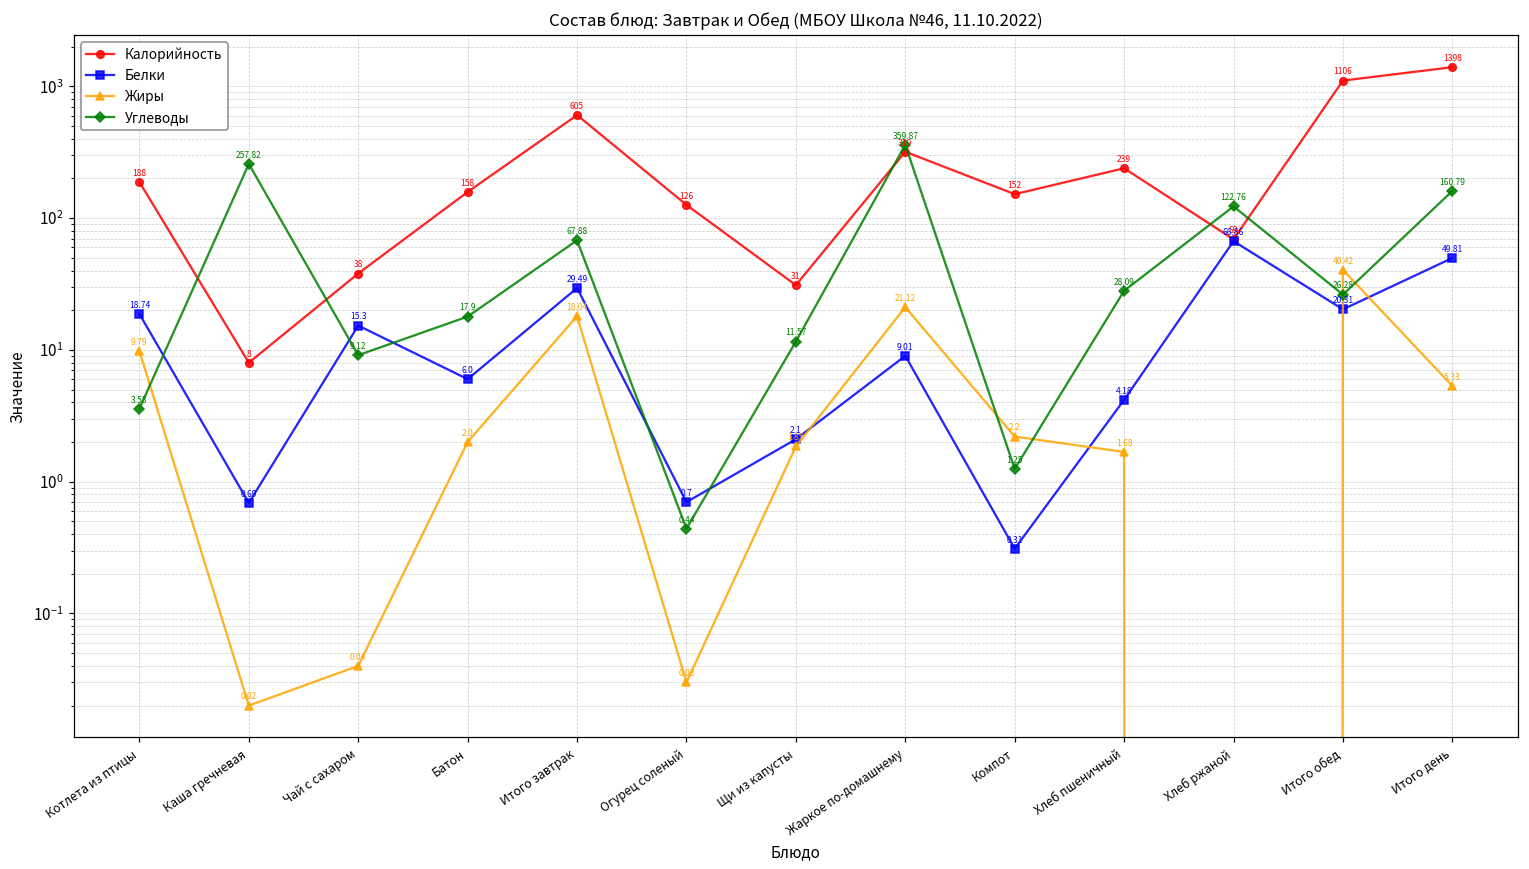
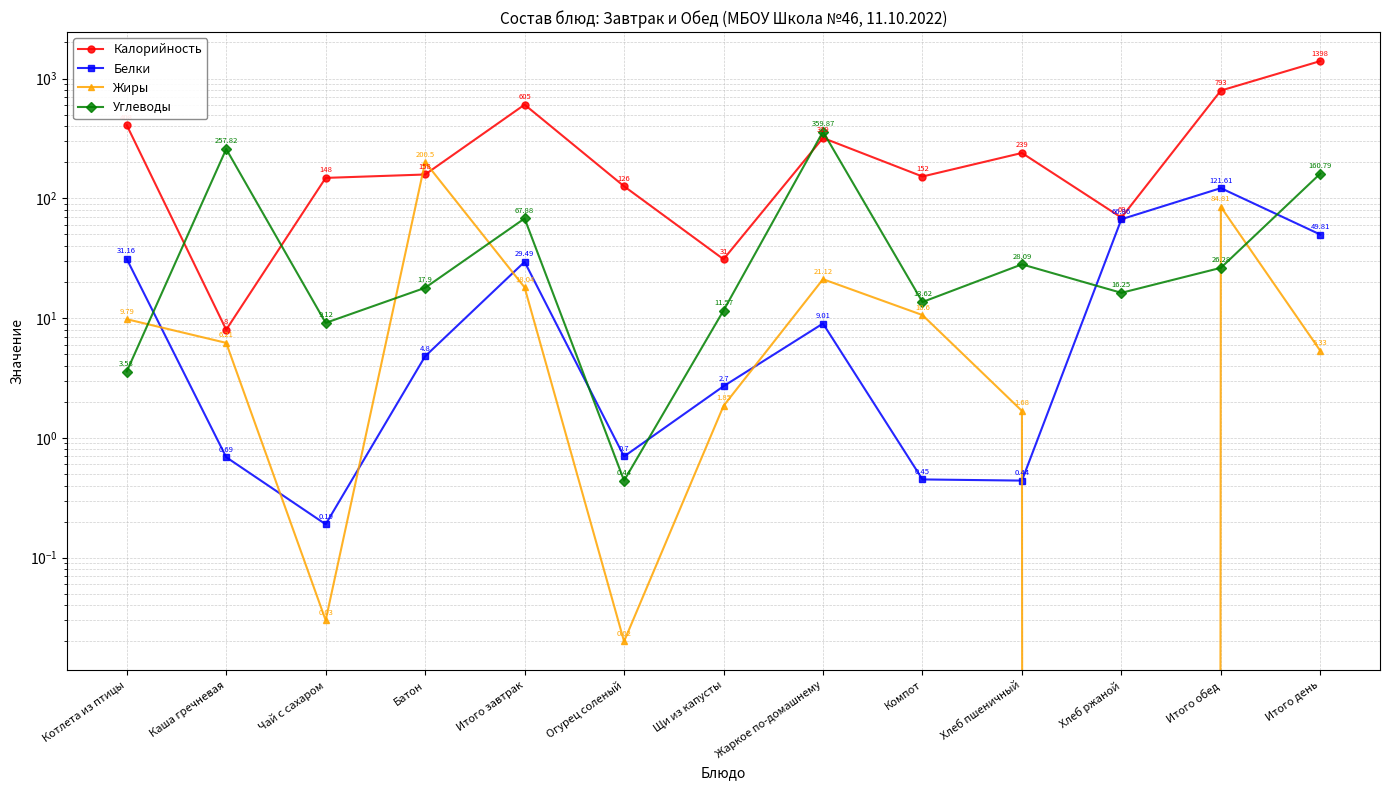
  {
    "Калорийность": {
-     "Котлета из птицы": 190,
+     "Котлета из птицы": 410,
      "Каша гречневая": 8,
-     "Чай с сахаром": 38,
+     "Чай с сахаром": 148,
      "Итого завтрак": 605,
      "Огурец соленый": 126,
      "Щи из капусты": 31,
      "Компот": 152,
      "Хлеб пшеничный": 239,
-     "Итого обед": 1106,
+     "Итого обед": 793,
      "Итого день": 1398
    },
    "Белки": {
-     "Котлета из птицы": 18.74,
+     "Котлета из птицы": 31.16,
      "Каша гречневая": 0.69,
-     "Чай с сахаром": 15.3,
-     "Батон": 6.0,
+     "Чай с сахаром": 0.19,
+     "Батон": 4.8,
      "Итого завтрак": 29.49,
      "Огурец соленый": 0.7,
-     "Щи из капусты": 2.1,
+     "Щи из капусты": 2.7,
      "Жаркое по-домашнему": 9.01,
-     "Компот": 0.31,
-     "Хлеб пшеничный": 4.18,
-     "Итого обед": 20.31,
+     "Компот": 0.45,
+     "Хлеб пшеничный": 0.44,
+     "Итого обед": 121.61,
      "Итого день": 49.81
    },
    "Жиры": {
      "Котлета из птицы": 9.79,
-     "Каша гречневая": 0.02,
-     "Чай с сахаром": 0.04,
-     "Батон": 2.0,
+     "Каша гречневая": 6.21,
+     "Чай с сахаром": 0.03,
+     "Батон": 200.5,
      "Итого завтрак": 18.04,
-     "Огурец соленый": 0.03,
+     "Огурец соленый": 0.02,
      "Щи из капусты": 1.85,
      "Жаркое по-домашнему": 21.12,
-     "Компот": 2.2,
+     "Компот": 10.6,
      "Хлеб пшеничный": 1.68,
-     "Итого обед": 40.42,
+     "Итого обед": 84.81,
      "Итого день": 5.33
    },
    "Углеводы": {
      "Котлета из птицы": 3.58,
      "Каша гречневая": 257.82,
      "Чай с сахаром": 9.12,
      "Батон": 17.9,
      "Итого завтрак": 67.88,
      "Огурец соленый": 0.44,
      "Щи из капусты": 11.57,
      "Жаркое по-домашнему": 359.87,
-     "Компот": 1.25,
+     "Компот": 13.62,
      "Хлеб пшеничный": 28.09,
-     "Хлеб ржаной": 122.76,
+     "Хлеб ржаной": 16.25,
      "Итого обед": 26.28,
      "Итого день": 160.79
    }
  }
